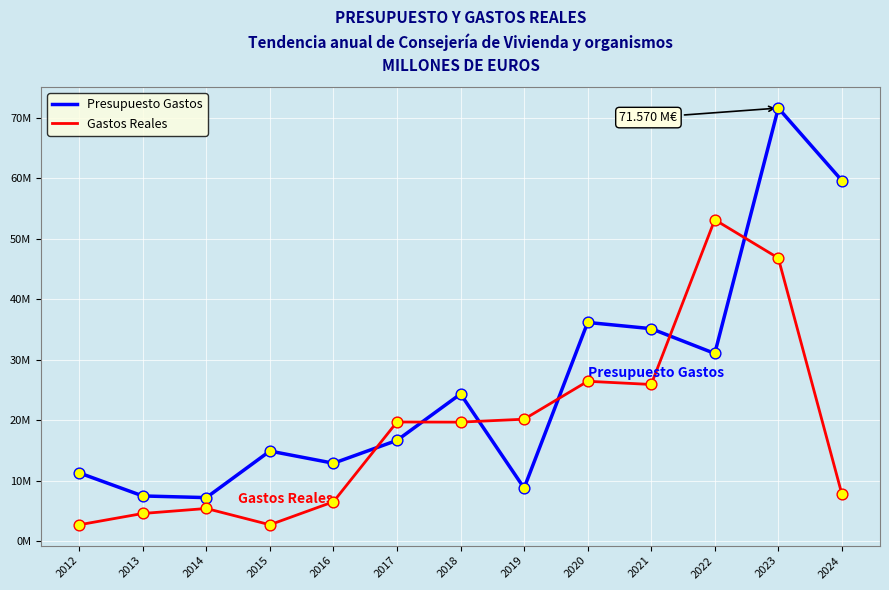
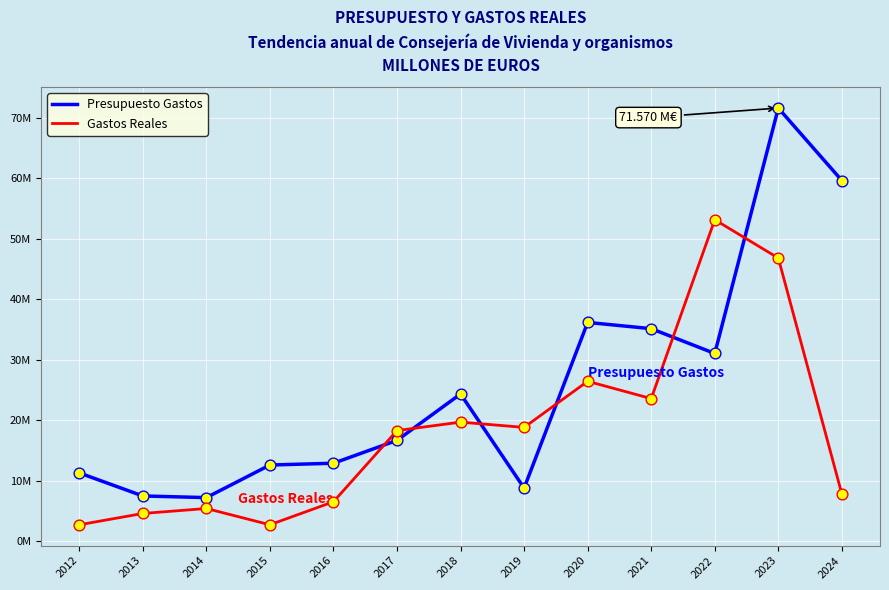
  {
    "Presupuesto Gastos": {
      "2012": 11000000,
      "2013": 7000000,
      "2014": 7000000,
-     "2015": 15000000,
+     "2015": 13000000,
      "2016": 13000000,
      "2017": 17000000,
      "2018": 24000000,
      "2019": 9000000,
      "2020": 36000000,
      "2021": 35000000,
      "2022": 31000000,
      "2024": 60000000
    },
    "Gastos Reales": {
      "2012": 3000000,
      "2013": 5000000,
      "2014": 5000000,
      "2015": 3000000,
      "2016": 7000000,
-     "2017": 20000000,
+     "2017": 18000000,
      "2018": 20000000,
-     "2019": 20000000,
+     "2019": 19000000,
      "2020": 26000000,
-     "2021": 26000000,
+     "2021": 24000000,
      "2022": 53000000,
      "2023": 47000000,
      "2024": 8000000
    }
  }
